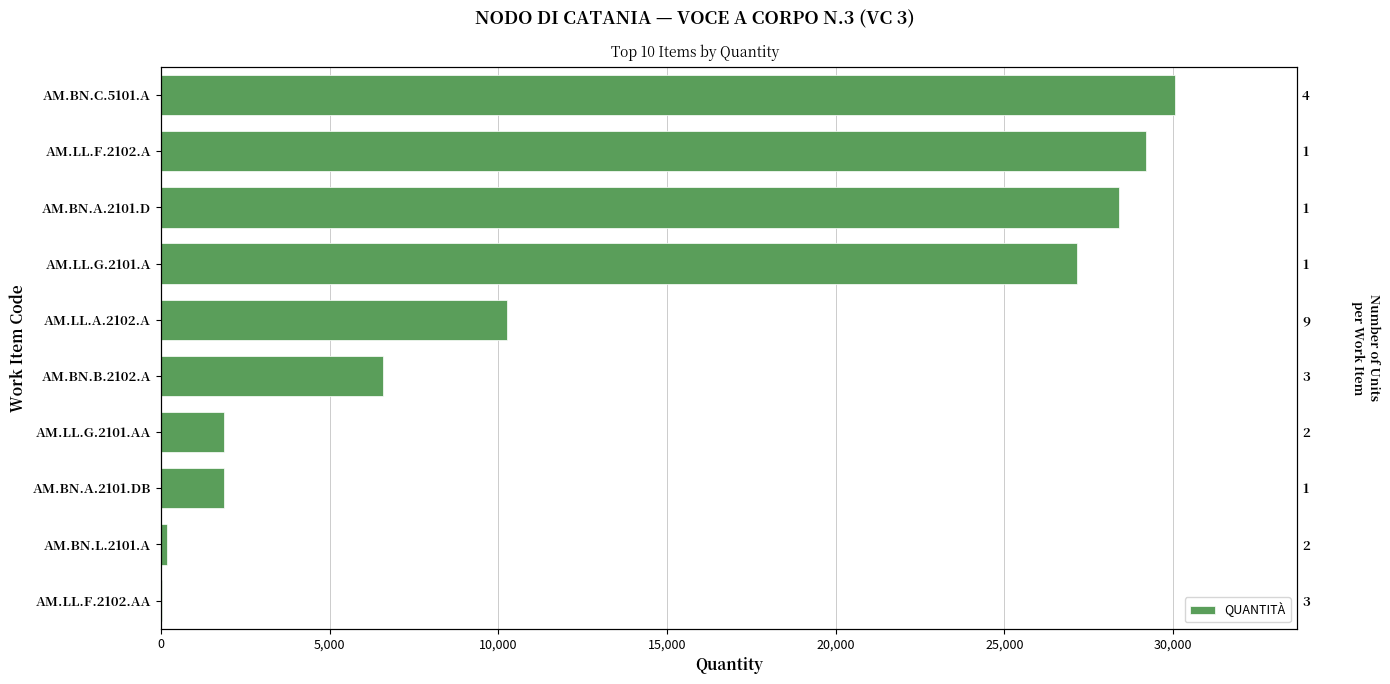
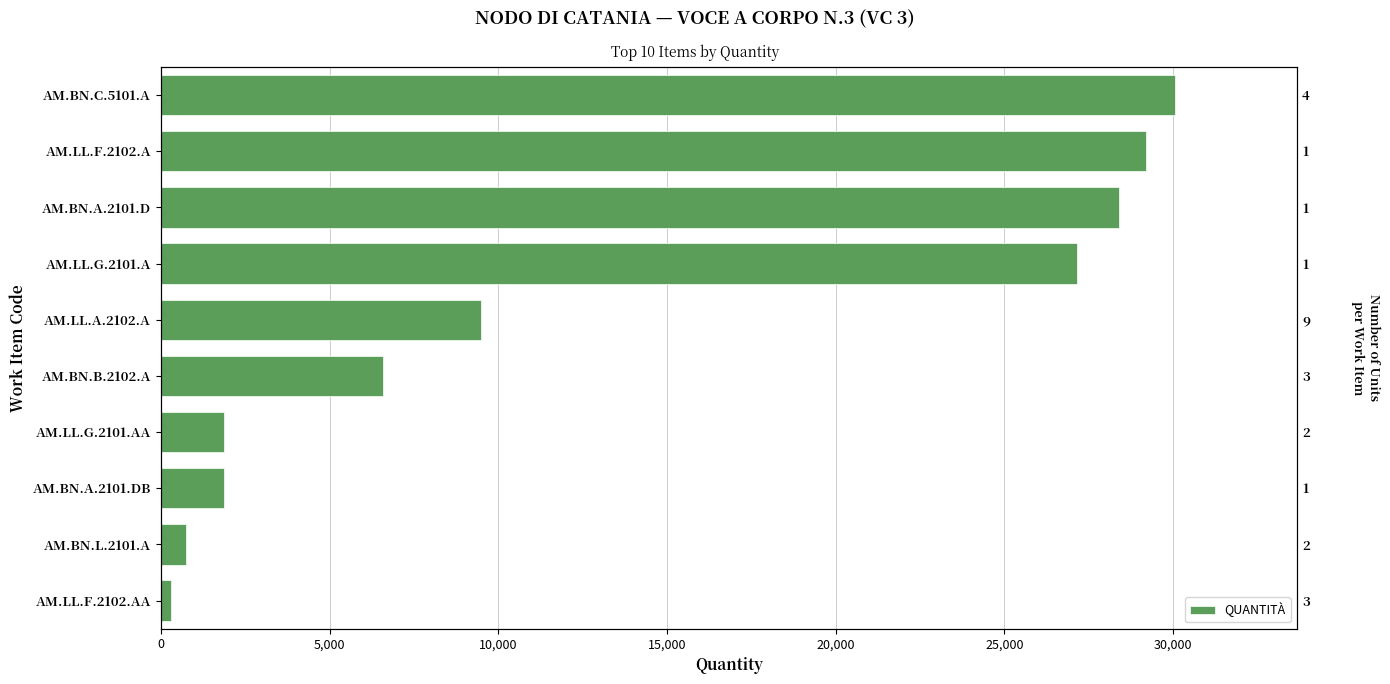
  {
    "AM.BN.C.5101.A": "30,100",
    "AM.LL.F.2102.A": "29,200",
    "AM.BN.A.2101.D": "28,400",
    "AM.LL.G.2101.A": "27,200",
-   "AM.LL.A.2102.A": "10,300",
+   "AM.LL.A.2102.A": "9,500",
    "AM.BN.B.2102.A": "6,600",
    "AM.LL.G.2101.AA": "1,900",
    "AM.BN.A.2101.DB": "1,900",
-   "AM.BN.L.2101.A": "200",
-   "AM.LL.F.2102.AA": "0"
+   "AM.BN.L.2101.A": "800",
+   "AM.LL.F.2102.AA": "300"
  }
